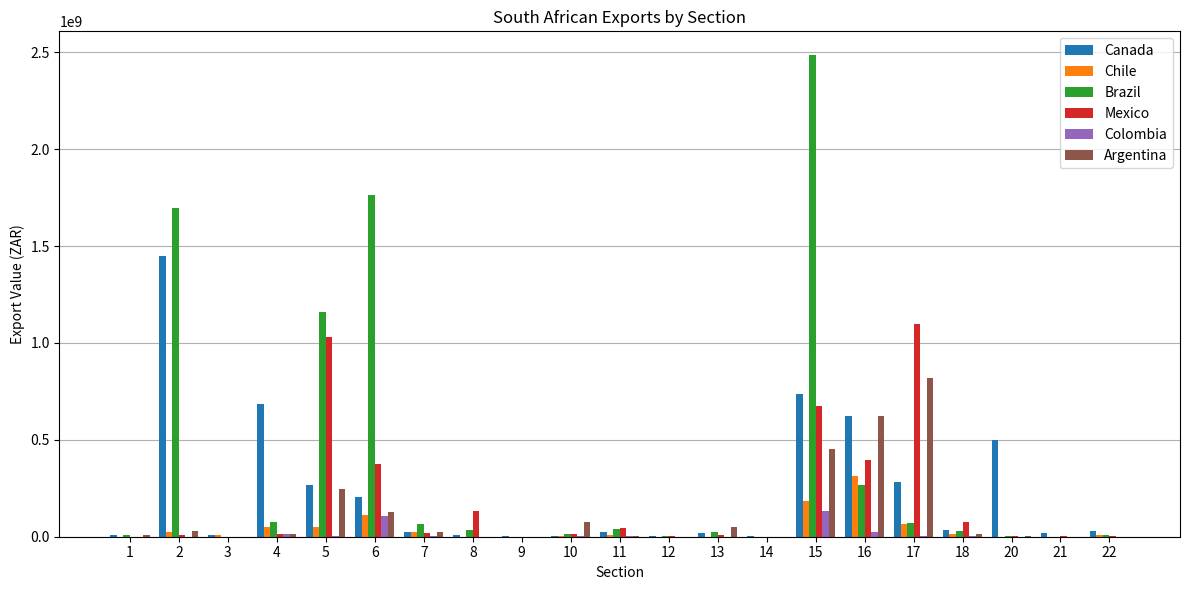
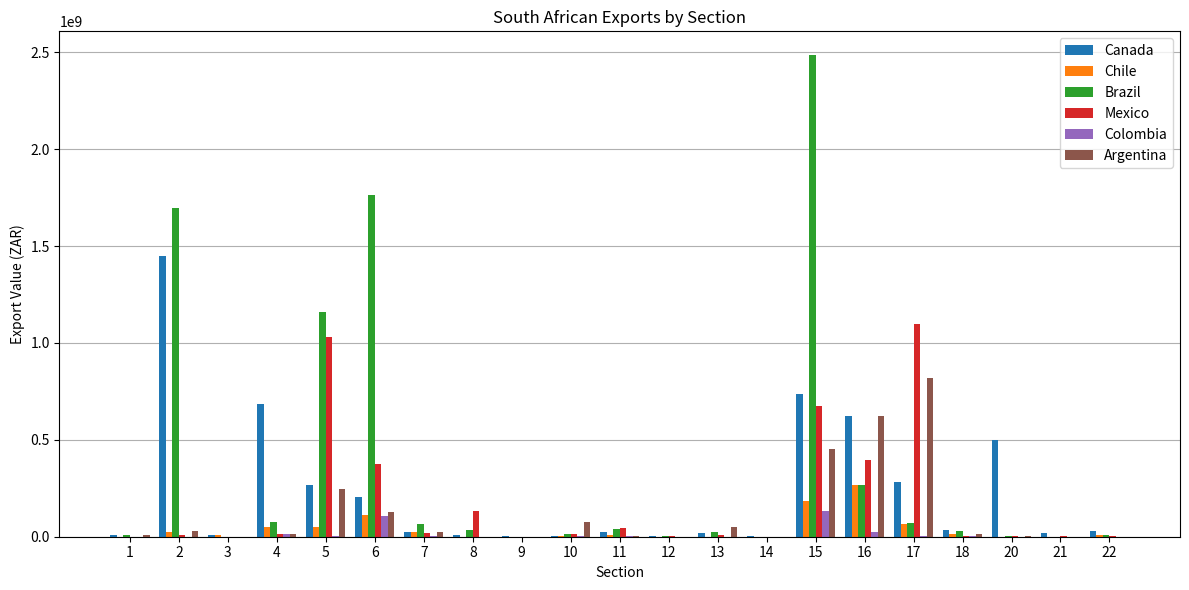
  {
    "Canada": {
      "2": 1450000000,
      "4": 680000000,
      "5": 270000000,
      "6": 210000000,
      "7": 20000000,
      "11": 20000000,
      "13": 20000000,
      "15": 740000000,
      "16": 630000000,
      "17": 280000000,
      "18": 30000000,
      "20": 500000000,
      "21": 20000000,
      "22": 30000000
    },
    "Chile": {
      "2": 20000000,
      "4": 50000000,
      "5": 50000000,
      "6": 110000000,
      "7": 20000000,
      "15": 180000000,
-     "16": 310000000,
+     "16": 270000000,
      "17": 60000000
    },
    "Brazil": {
      "2": 1700000000,
      "3": 0,
      "4": 80000000,
      "5": 1160000000,
      "6": 1770000000,
      "7": 70000000,
      "8": 40000000,
      "10": 10000000,
      "11": 40000000,
      "13": 20000000,
      "15": 2480000000,
      "16": 270000000,
      "17": 70000000,
      "18": 30000000
    },
    "Mexico": {
      "3": 0,
      "4": 10000000,
      "5": 1030000000,
      "6": 380000000,
      "7": 20000000,
      "8": 130000000,
      "10": 10000000,
      "11": 40000000,
      "15": 670000000,
      "16": 400000000,
      "17": 1100000000,
-     "18": 80000000
+     "18": 0
    },
    "Colombia": {
      "4": 20000000,
      "6": 110000000,
      "15": 130000000,
      "16": 20000000
    },
    "Argentina": {
      "2": 30000000,
      "3": 0,
      "5": 250000000,
      "6": 130000000,
      "7": 20000000,
      "9": 0,
      "10": 70000000,
      "13": 50000000,
      "14": 0,
      "15": 450000000,
      "16": 620000000,
      "17": 820000000,
      "18": 20000000
    }
  }
